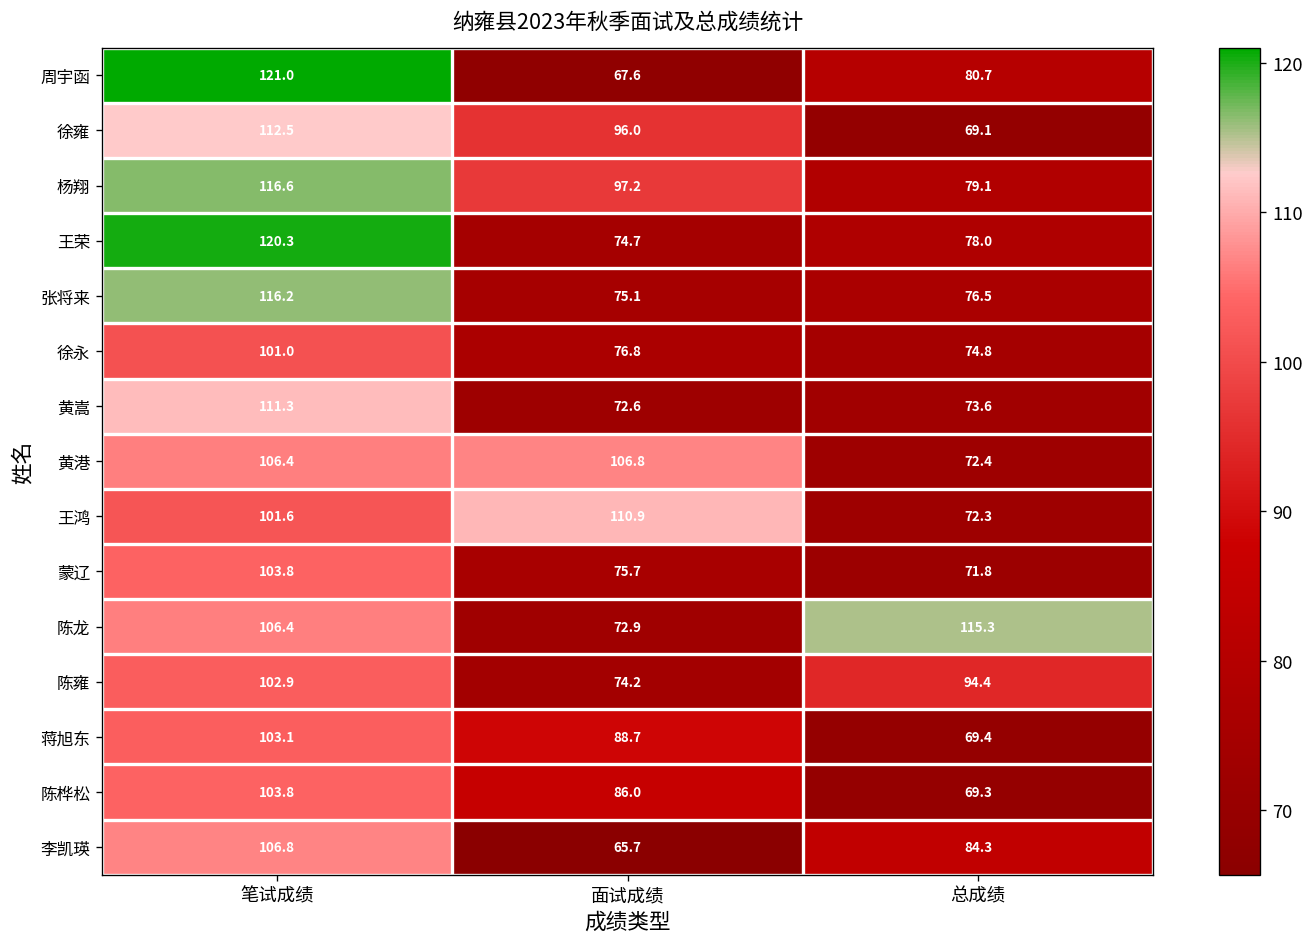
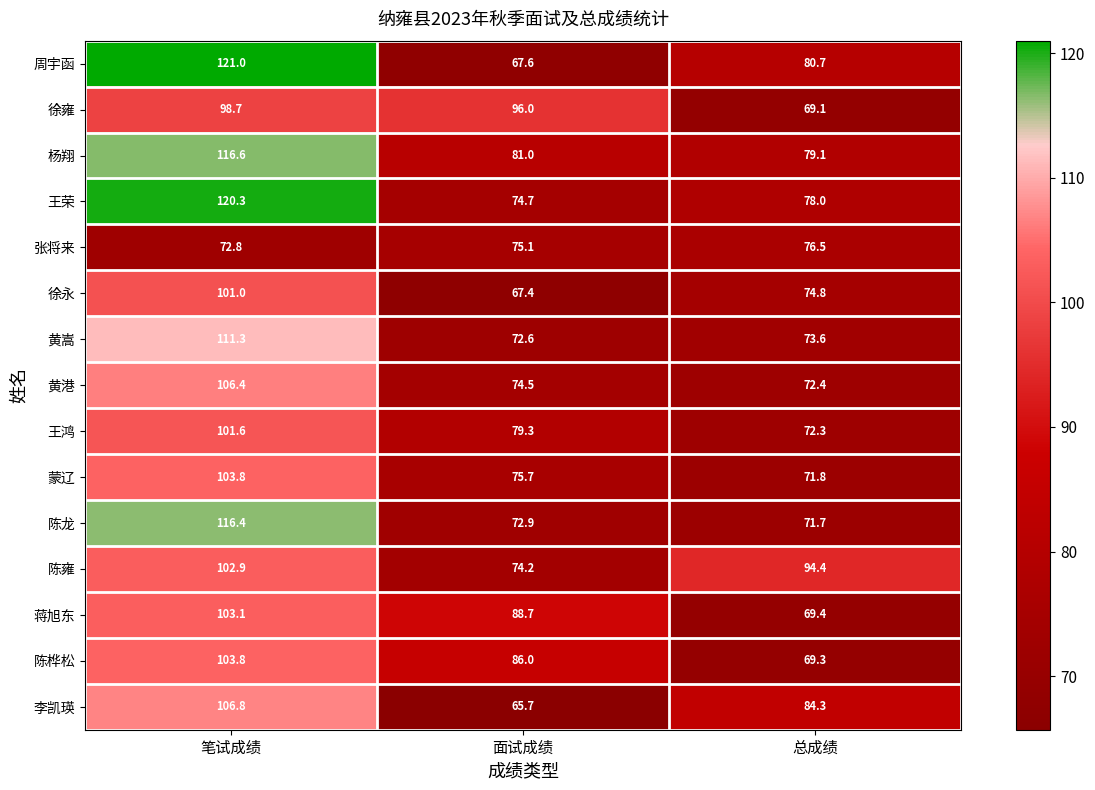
  {
    "周宇函": {
      "笔试成绩": 121.0,
      "面试成绩": 67.6,
      "总成绩": 80.7
    },
    "徐雍": {
-     "笔试成绩": 112.5,
+     "笔试成绩": 98.7,
      "面试成绩": 96.0,
      "总成绩": 69.1
    },
    "杨翔": {
      "笔试成绩": 116.6,
-     "面试成绩": 97.2,
+     "面试成绩": 81.0,
      "总成绩": 79.1
    },
    "王荣": {
      "笔试成绩": 120.3,
      "面试成绩": 74.7,
      "总成绩": 78.0
    },
    "张将来": {
-     "笔试成绩": 116.2,
+     "笔试成绩": 72.8,
      "面试成绩": 75.1,
      "总成绩": 76.5
    },
    "徐永": {
      "笔试成绩": 101.0,
-     "面试成绩": 76.8,
+     "面试成绩": 67.4,
      "总成绩": 74.8
    },
    "黄嵩": {
      "笔试成绩": 111.3,
      "面试成绩": 72.6,
      "总成绩": 73.6
    },
    "黄港": {
      "笔试成绩": 106.4,
-     "面试成绩": 106.8,
+     "面试成绩": 74.5,
      "总成绩": 72.4
    },
    "王鸿": {
      "笔试成绩": 101.6,
-     "面试成绩": 110.9,
+     "面试成绩": 79.3,
      "总成绩": 72.3
    },
    "蒙辽": {
      "笔试成绩": 103.8,
      "面试成绩": 75.7,
      "总成绩": 71.8
    },
    "陈龙": {
-     "笔试成绩": 106.4,
+     "笔试成绩": 116.4,
      "面试成绩": 72.9,
-     "总成绩": 115.3
+     "总成绩": 71.7
    },
    "陈雍": {
      "笔试成绩": 102.9,
      "面试成绩": 74.2,
      "总成绩": 94.4
    },
    "蒋旭东": {
      "笔试成绩": 103.1,
      "面试成绩": 88.7,
      "总成绩": 69.4
    },
    "陈桦松": {
      "笔试成绩": 103.8,
      "面试成绩": 86.0,
      "总成绩": 69.3
    },
    "李凯瑛": {
      "笔试成绩": 106.8,
      "面试成绩": 65.7,
      "总成绩": 84.3
    }
  }
